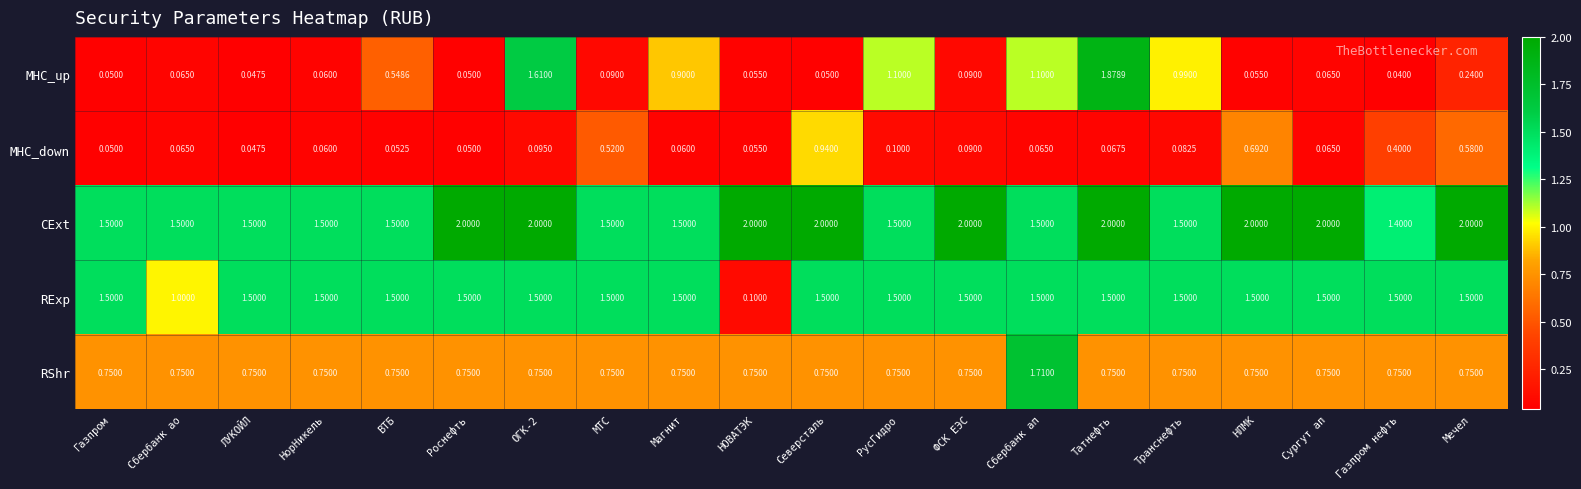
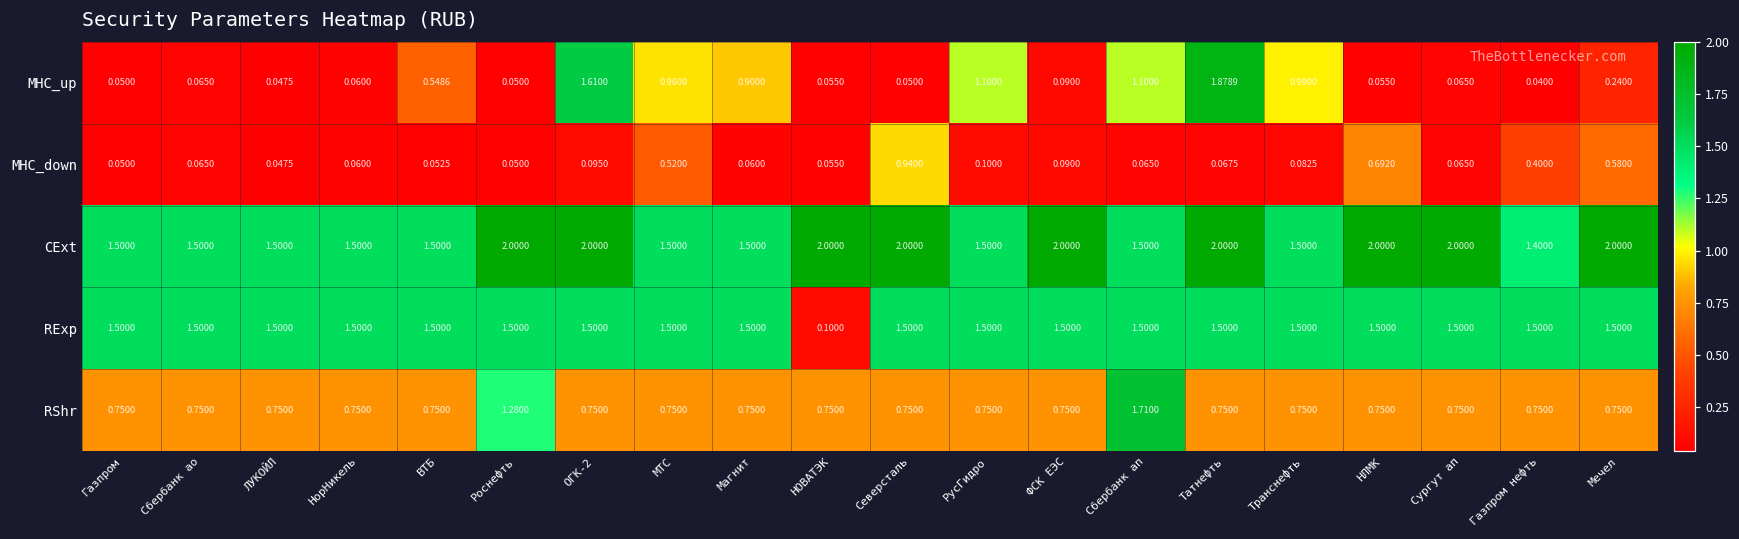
  {
    "MHC_up": {
      "Газпром": 0.0500,
      "Сбербанк ао": 0.0650,
      "ЛУКОЙЛ": 0.0475,
      "НорНикель": 0.0600,
      "ВТБ": 0.5486,
      "Роснефть": 0.0500,
      "ОГК-2": 1.6100,
-     "МТС": 0.0900,
+     "МТС": 0.9600,
      "Магнит": 0.9000,
      "НОВАТЭК": 0.0550,
      "Северсталь": 0.0500,
      "РусГидро": 1.1000,
      "ФСК ЕЭС": 0.0900,
      "Сбербанк ап": 1.1000,
      "Татнефть": 1.8789,
      "Транснефть": 0.9900,
      "НЛМК": 0.0550,
      "Сургут ап": 0.0650,
      "Мечел": 0.2400
    },
    "MHC_down": {
      "Газпром": 0.0500,
      "Сбербанк ао": 0.0650,
      "ЛУКОЙЛ": 0.0475,
      "НорНикель": 0.0600,
      "ВТБ": 0.0525,
      "Роснефть": 0.0500,
      "ОГК-2": 0.0950,
      "МТС": 0.5200,
      "Магнит": 0.0600,
      "НОВАТЭК": 0.0550,
      "Северсталь": 0.9400,
      "РусГидро": 0.1000,
      "ФСК ЕЭС": 0.0900,
      "Сбербанк ап": 0.0650,
      "Татнефть": 0.0675,
      "Транснефть": 0.0825,
      "НЛМК": 0.6920,
      "Сургут ап": 0.0650,
      "Газпром нефть": 0.4000,
      "Мечел": 0.5800
    },
    "CExt": {
      "Газпром": 1.5000,
      "Сбербанк ао": 1.5000,
      "ЛУКОЙЛ": 1.5000,
      "НорНикель": 1.5000,
      "ВТБ": 1.5000,
      "Роснефть": 2.0000,
      "ОГК-2": 2.0000,
      "МТС": 1.5000,
      "Магнит": 1.5000,
      "НОВАТЭК": 2.0000,
      "Северсталь": 2.0000,
      "РусГидро": 1.5000,
      "ФСК ЕЭС": 2.0000,
      "Сбербанк ап": 1.5000,
      "Татнефть": 2.0000,
      "Транснефть": 1.5000,
      "НЛМК": 2.0000,
      "Сургут ап": 2.0000,
      "Газпром нефть": 1.4000,
      "Мечел": 2.0000
    },
    "RExp": {
      "Газпром": 1.5000,
-     "Сбербанк ао": 1.0000,
+     "Сбербанк ао": 1.5000,
      "ЛУКОЙЛ": 1.5000,
      "НорНикель": 1.5000,
      "ВТБ": 1.5000,
      "Роснефть": 1.5000,
      "ОГК-2": 1.5000,
      "МТС": 1.5000,
      "Магнит": 1.5000,
      "НОВАТЭК": 0.1000,
      "Северсталь": 1.5000,
      "РусГидро": 1.5000,
      "ФСК ЕЭС": 1.5000,
      "Сбербанк ап": 1.5000,
      "Татнефть": 1.5000,
      "Транснефть": 1.5000,
      "НЛМК": 1.5000,
      "Сургут ап": 1.5000,
      "Газпром нефть": 1.5000,
      "Мечел": 1.5000
    },
    "RShr": {
      "Газпром": 0.7500,
      "Сбербанк ао": 0.7500,
      "ЛУКОЙЛ": 0.7500,
      "НорНикель": 0.7500,
      "ВТБ": 0.7500,
-     "Роснефть": 0.7500,
+     "Роснефть": 1.2800,
      "ОГК-2": 0.7500,
      "МТС": 0.7500,
      "Магнит": 0.7500,
      "НОВАТЭК": 0.7500,
      "Северсталь": 0.7500,
      "РусГидро": 0.7500,
      "ФСК ЕЭС": 0.7500,
      "Сбербанк ап": 1.7100,
      "Татнефть": 0.7500,
      "Транснефть": 0.7500,
      "НЛМК": 0.7500,
      "Сургут ап": 0.7500,
      "Газпром нефть": 0.7500,
      "Мечел": 0.7500
    }
  }
